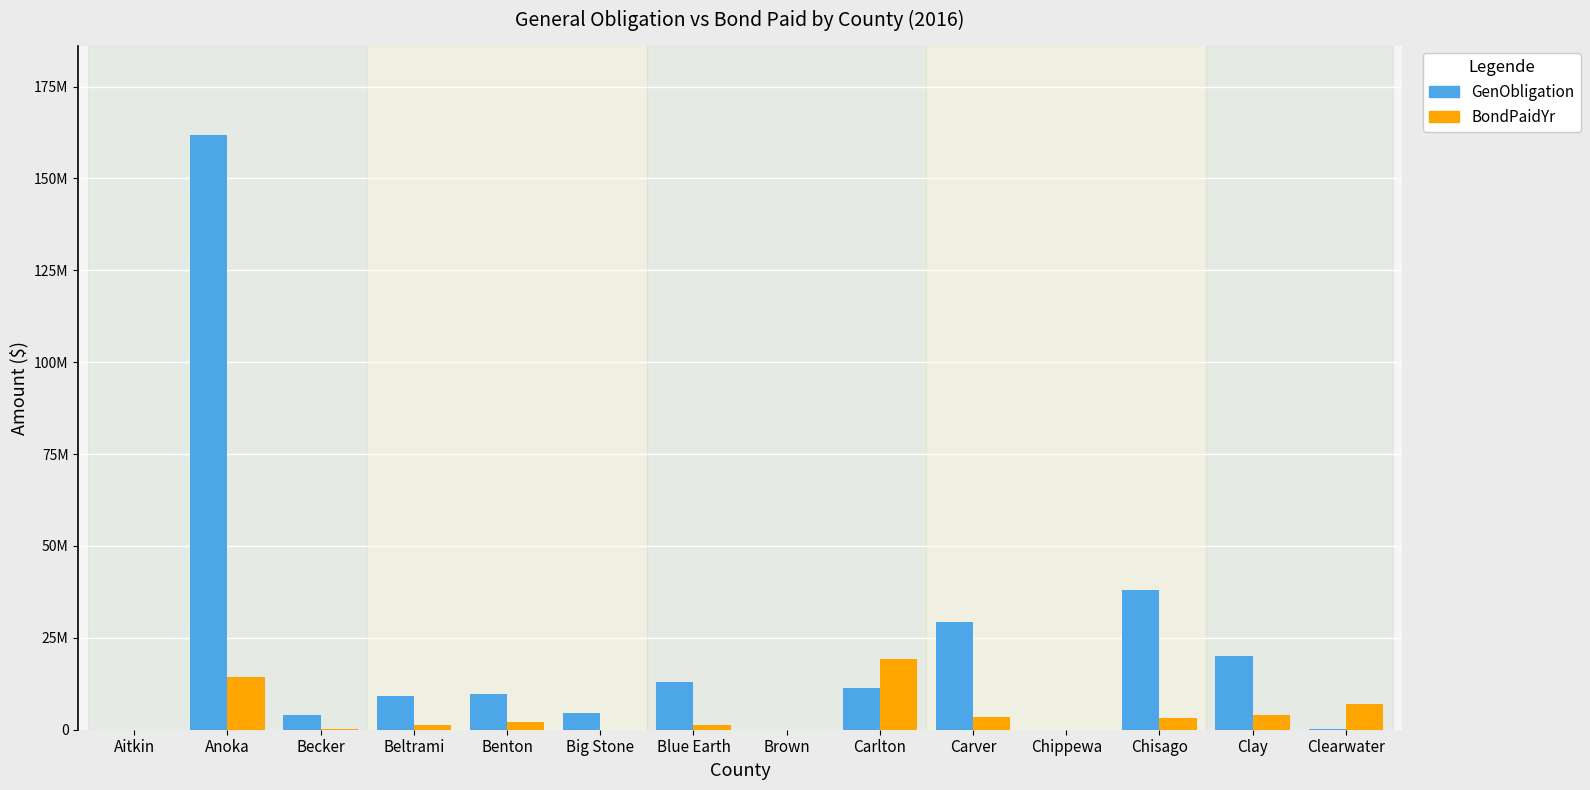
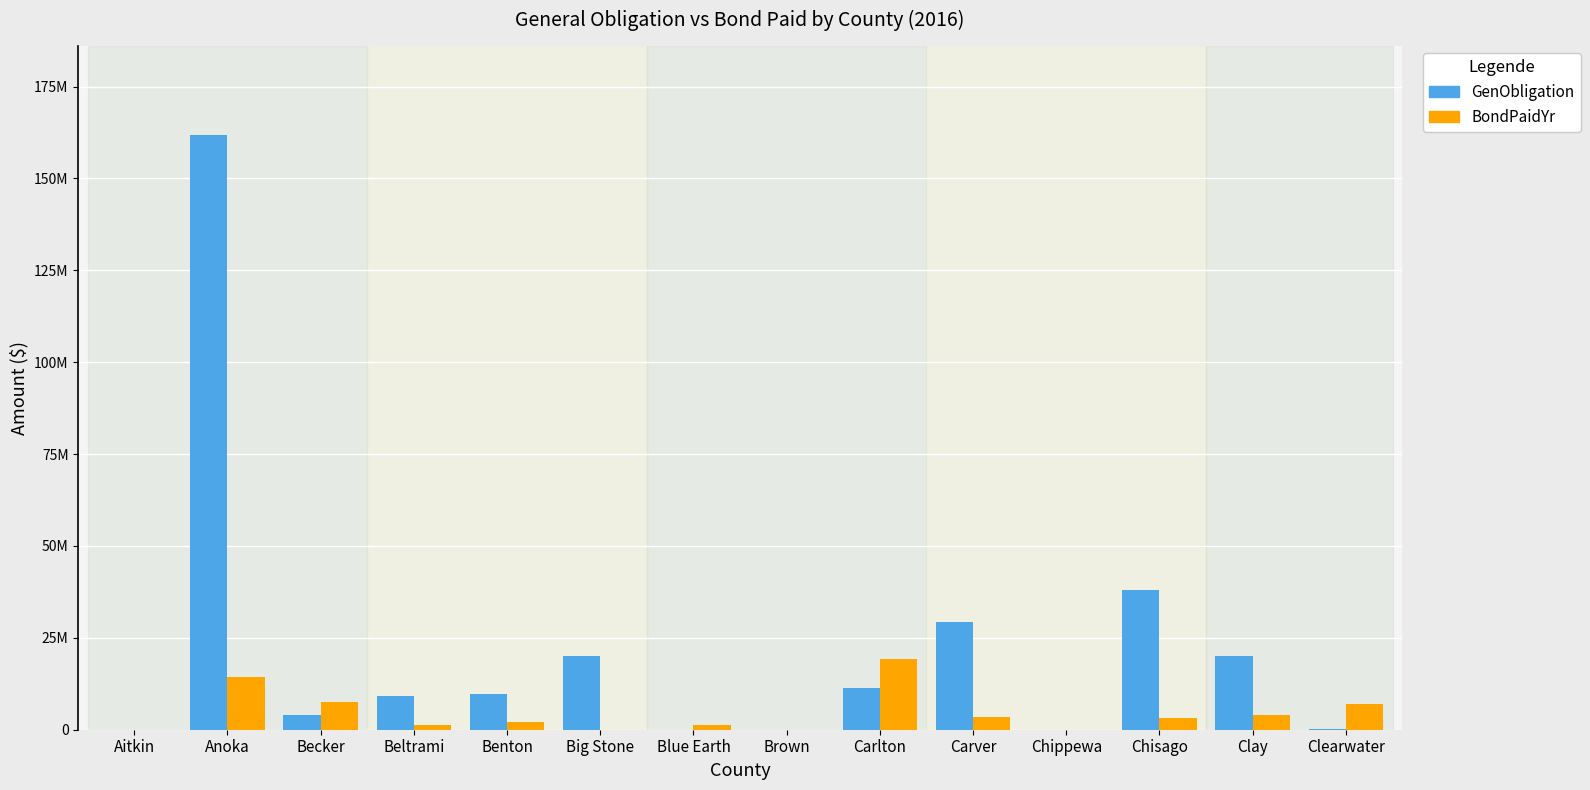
  {
    "GenObligation": {
      "Aitkin": 0,
      "Anoka": 162000000,
      "Becker": 4000000,
      "Beltrami": 9000000,
      "Benton": 10000000,
-     "Big Stone": 5000000,
-     "Blue Earth": 13000000,
+     "Big Stone": 20000000,
+     "Blue Earth": 0,
      "Brown": 0,
      "Carlton": 11000000,
      "Carver": 29000000,
      "Chippewa": 0,
      "Chisago": 38000000,
      "Clay": 20000000
    },
    "BondPaidYr": {
      "Aitkin": 0,
      "Anoka": 14000000,
-     "Becker": 0,
+     "Becker": 7000000,
      "Beltrami": 1000000,
      "Benton": 2000000,
      "Blue Earth": 1000000,
      "Brown": 0,
      "Carlton": 19000000,
      "Carver": 3000000,
      "Chippewa": 0,
      "Chisago": 3000000,
      "Clay": 4000000,
      "Clearwater": 7000000
    }
  }
